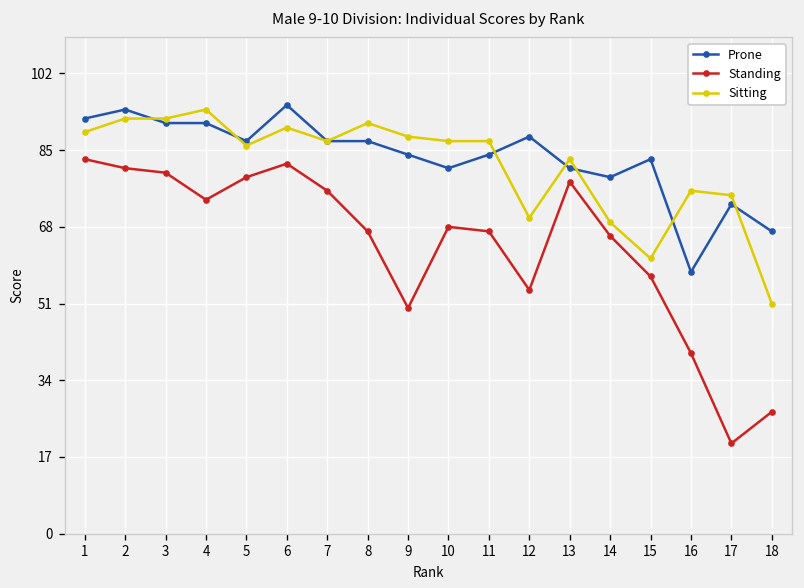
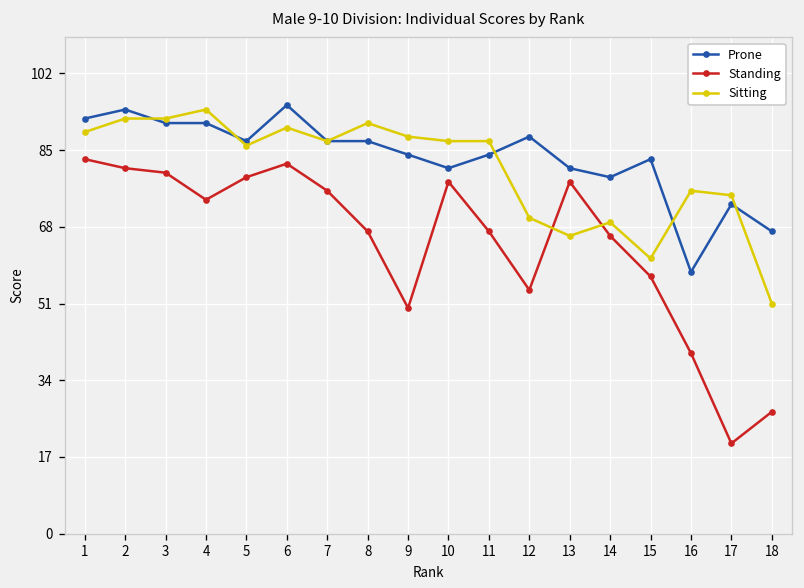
  {
    "Prone": {
      "1": 92,
      "2": 94,
      "3": 91,
      "4": 91,
      "5": 87,
      "6": 95,
      "8": 87,
      "9": 84,
      "10": 81,
      "11": 84,
      "12": 88,
      "13": 81,
      "14": 79,
      "15": 83,
      "16": 58,
      "17": 73,
      "18": 67
    },
    "Standing": {
      "1": 83,
      "2": 81,
      "3": 80,
      "4": 74,
      "5": 79,
      "6": 82,
      "7": 76,
      "8": 67,
      "9": 50,
-     "10": 68,
+     "10": 78,
      "11": 67,
      "12": 54,
      "13": 78,
      "14": 66,
      "15": 57,
      "16": 40,
      "17": 20,
      "18": 27
    },
    "Sitting": {
      "1": 89,
      "2": 92,
      "3": 92,
      "4": 94,
      "5": 86,
      "6": 90,
      "8": 91,
      "9": 88,
      "10": 87,
      "11": 87,
      "12": 70,
-     "13": 83,
+     "13": 66,
      "14": 69,
      "15": 61,
      "16": 76,
      "17": 75,
      "18": 51
    }
  }
